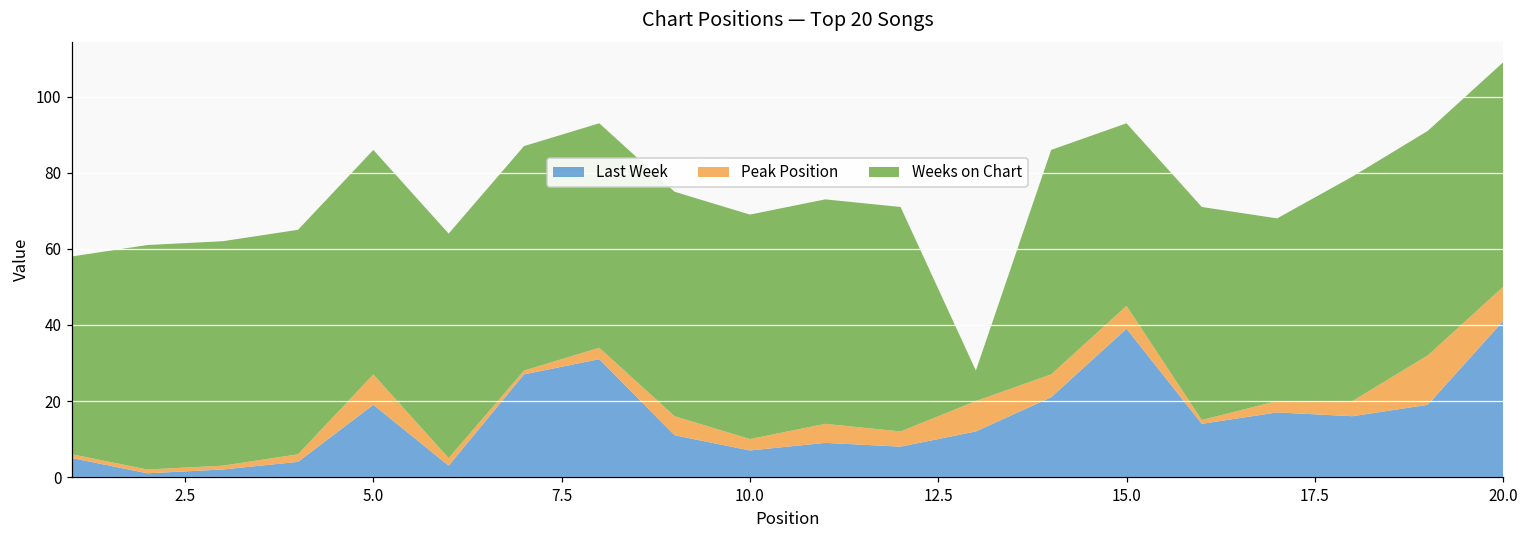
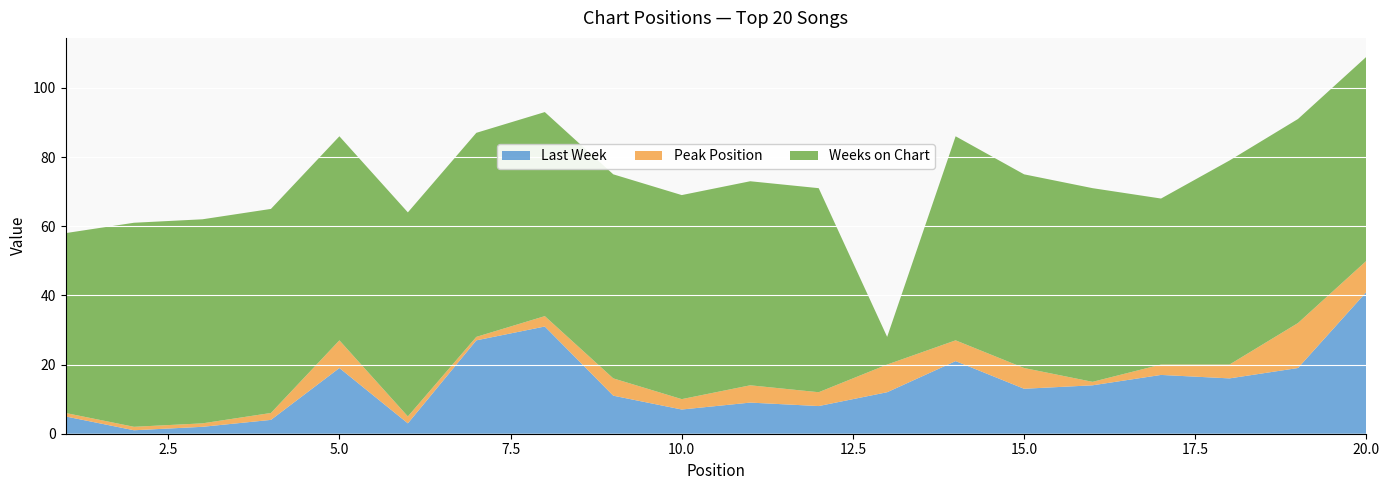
  {
    "Last Week": {
      "5.0": 19,
      "10.0": 7,
-     "15.0": 39,
+     "15.0": 13,
      "20.0": 41
    },
    "Peak Position": {
      "5.0": 8,
      "10.0": 3,
      "15.0": 6,
      "20.0": 9
    },
    "Weeks on Chart": {
      "5.0": 59,
      "10.0": 59,
-     "15.0": 48,
+     "15.0": 56,
      "20.0": 59
    }
  }
